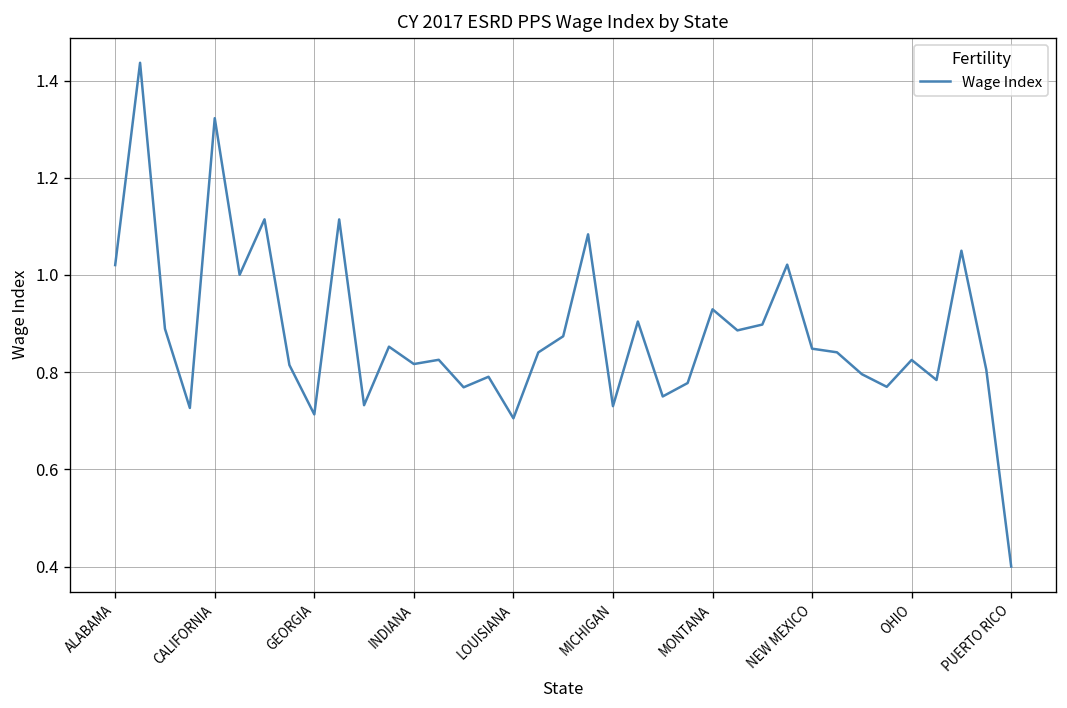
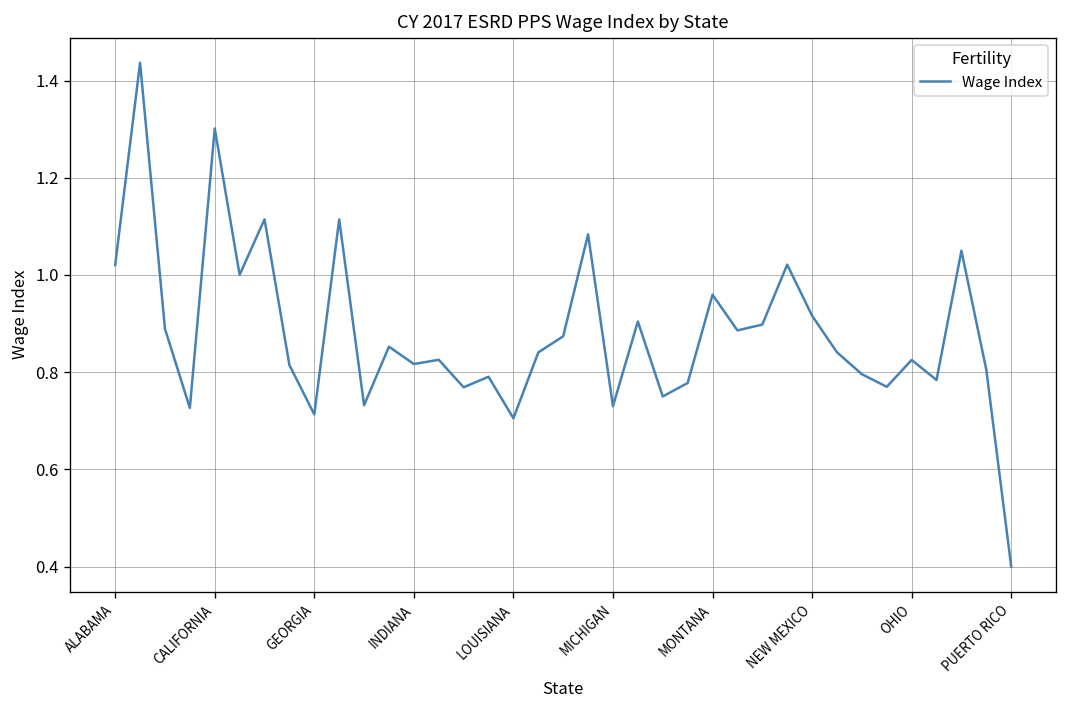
  {
    "ALABAMA": 1.02,
-   "CALIFORNIA": 1.32,
+   "CALIFORNIA": 1.30,
    "GEORGIA": 0.71,
    "INDIANA": 0.82,
    "LOUISIANA": 0.71,
    "MICHIGAN": 0.73,
-   "MONTANA": 0.93,
-   "NEW MEXICO": 0.85,
+   "MONTANA": 0.96,
+   "NEW MEXICO": 0.92,
    "OHIO": 0.83,
    "PUERTO RICO": 0.40
  }
